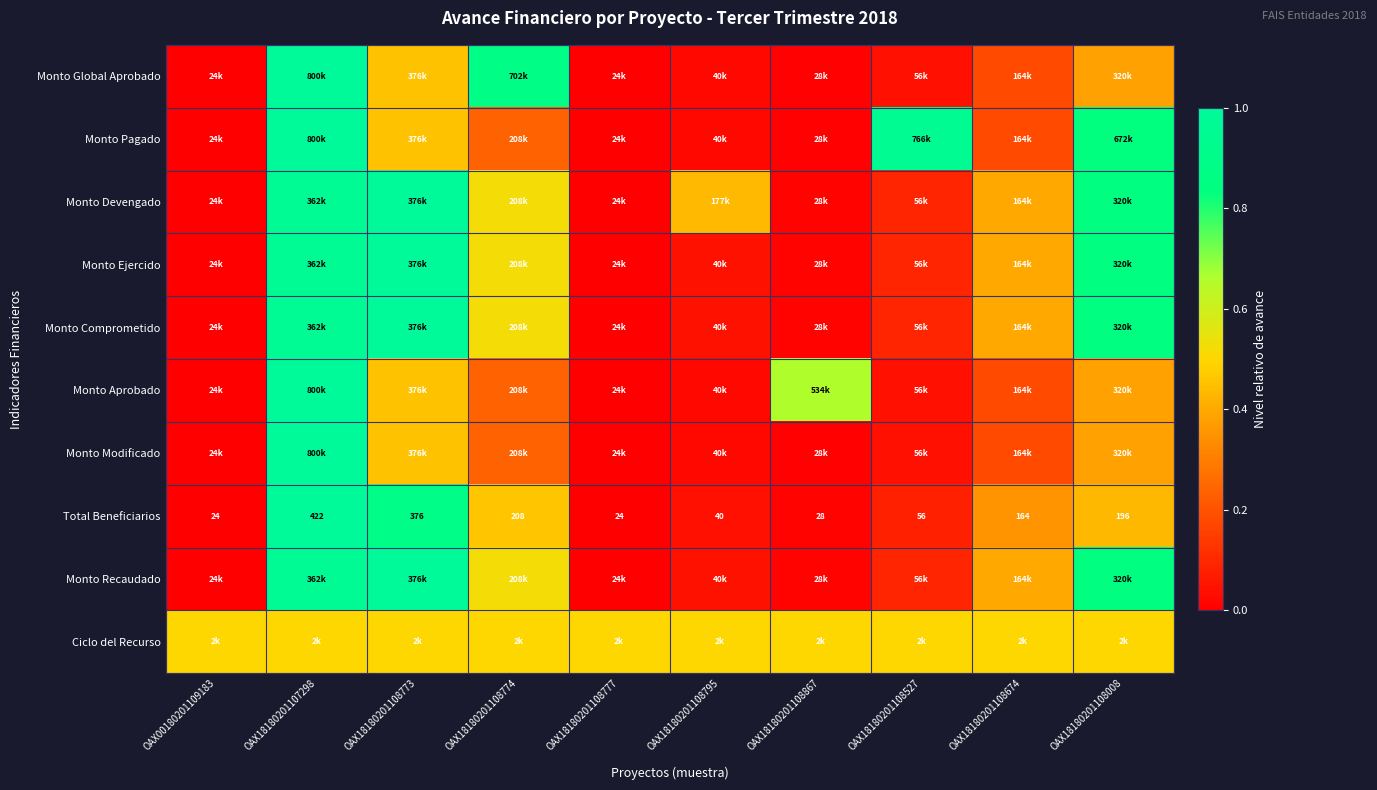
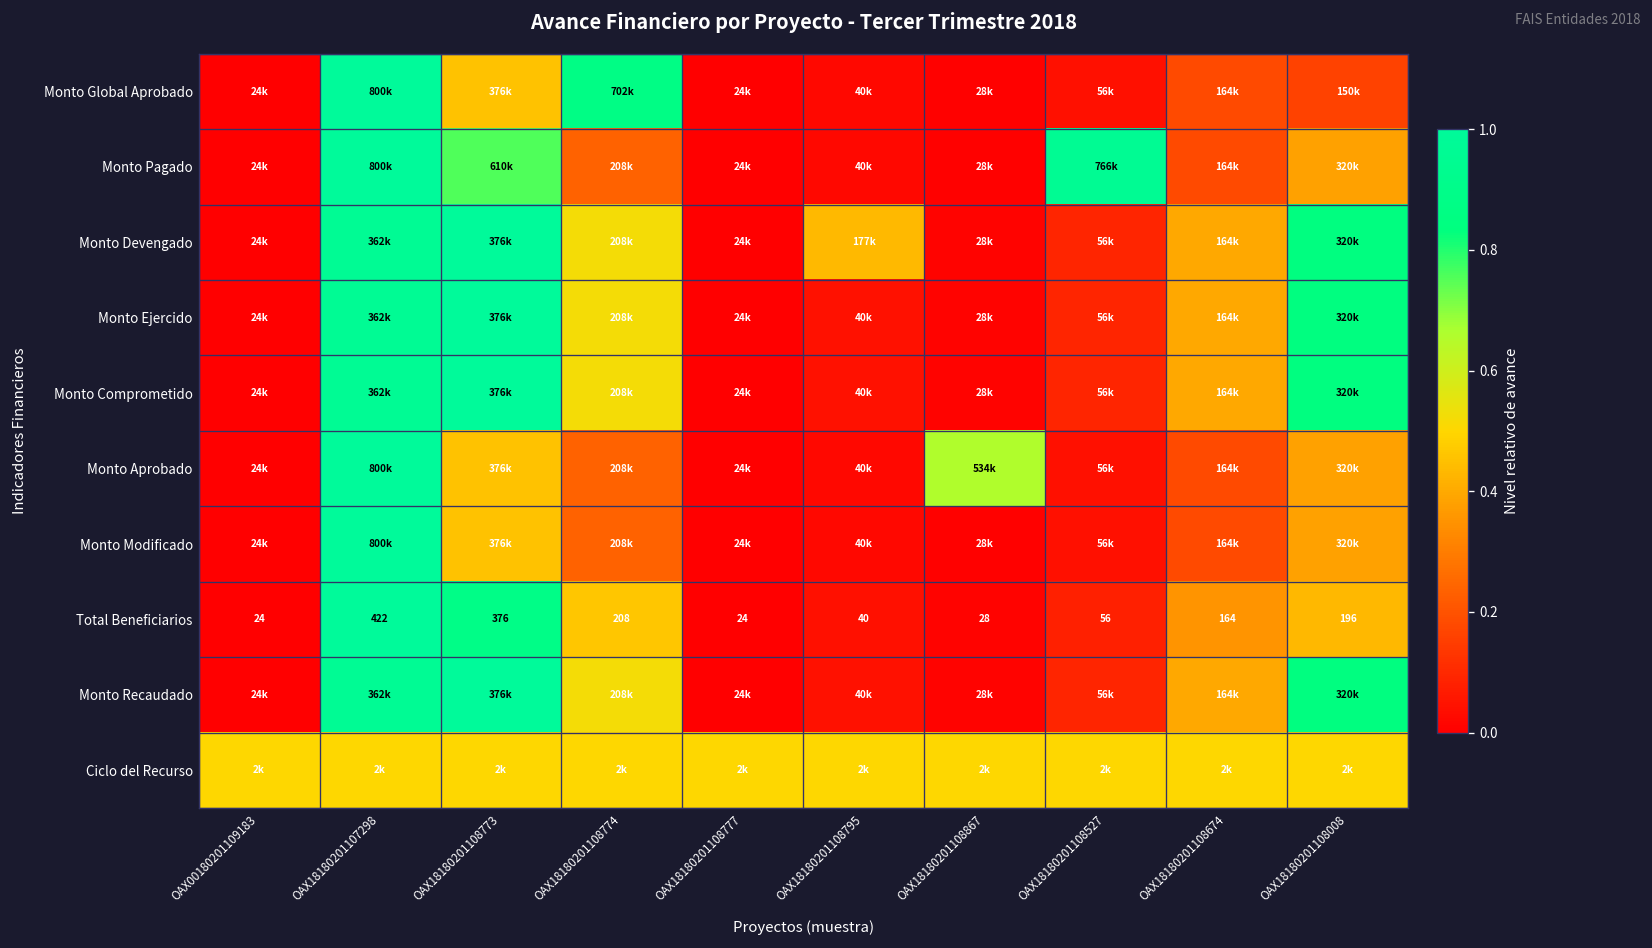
  {
    "Monto Global Aprobado": {
      "OAX00180201109183": "24k",
      "OAX18180201107298": "800k",
      "OAX18180201108773": "376k",
      "OAX18180201108774": "702k",
      "OAX18180201108777": "24k",
      "OAX18180201108795": "40k",
      "OAX18180201108867": "28k",
      "OAX18180201108527": "56k",
      "OAX18180201108674": "164k",
-     "OAX18180201108008": "320k"
+     "OAX18180201108008": "150k"
    },
    "Monto Pagado": {
      "OAX00180201109183": "24k",
      "OAX18180201107298": "800k",
-     "OAX18180201108773": "376k",
+     "OAX18180201108773": "610k",
      "OAX18180201108774": "208k",
      "OAX18180201108777": "24k",
      "OAX18180201108795": "40k",
      "OAX18180201108867": "28k",
      "OAX18180201108527": "766k",
      "OAX18180201108674": "164k",
-     "OAX18180201108008": "672k"
+     "OAX18180201108008": "320k"
    },
    "Monto Devengado": {
      "OAX00180201109183": "24k",
      "OAX18180201107298": "362k",
      "OAX18180201108773": "376k",
      "OAX18180201108774": "208k",
      "OAX18180201108777": "24k",
      "OAX18180201108795": "177k",
      "OAX18180201108867": "28k",
      "OAX18180201108527": "56k",
      "OAX18180201108674": "164k",
      "OAX18180201108008": "320k"
    },
    "Monto Ejercido": {
      "OAX00180201109183": "24k",
      "OAX18180201107298": "362k",
      "OAX18180201108773": "376k",
      "OAX18180201108774": "208k",
      "OAX18180201108777": "24k",
      "OAX18180201108795": "40k",
      "OAX18180201108867": "28k",
      "OAX18180201108527": "56k",
      "OAX18180201108674": "164k",
      "OAX18180201108008": "320k"
    },
    "Monto Comprometido": {
      "OAX00180201109183": "24k",
      "OAX18180201107298": "362k",
      "OAX18180201108773": "376k",
      "OAX18180201108774": "208k",
      "OAX18180201108777": "24k",
      "OAX18180201108795": "40k",
      "OAX18180201108867": "28k",
      "OAX18180201108527": "56k",
      "OAX18180201108674": "164k",
      "OAX18180201108008": "320k"
    },
    "Monto Aprobado": {
      "OAX00180201109183": "24k",
      "OAX18180201107298": "800k",
      "OAX18180201108773": "376k",
      "OAX18180201108774": "208k",
      "OAX18180201108777": "24k",
      "OAX18180201108795": "40k",
      "OAX18180201108867": "534k",
      "OAX18180201108527": "56k",
      "OAX18180201108674": "164k",
      "OAX18180201108008": "320k"
    },
    "Monto Modificado": {
      "OAX00180201109183": "24k",
      "OAX18180201107298": "800k",
      "OAX18180201108773": "376k",
      "OAX18180201108774": "208k",
      "OAX18180201108777": "24k",
      "OAX18180201108795": "40k",
      "OAX18180201108867": "28k",
      "OAX18180201108527": "56k",
      "OAX18180201108674": "164k",
      "OAX18180201108008": "320k"
    },
    "Total Beneficiarios": {
      "OAX00180201109183": "24",
      "OAX18180201107298": "422",
      "OAX18180201108773": "376",
      "OAX18180201108774": "208",
      "OAX18180201108777": "24",
      "OAX18180201108795": "40",
      "OAX18180201108867": "28",
      "OAX18180201108527": "56",
      "OAX18180201108674": "164",
      "OAX18180201108008": "196"
    },
    "Monto Recaudado": {
      "OAX00180201109183": "24k",
      "OAX18180201107298": "362k",
      "OAX18180201108773": "376k",
      "OAX18180201108774": "208k",
      "OAX18180201108777": "24k",
      "OAX18180201108795": "40k",
      "OAX18180201108867": "28k",
      "OAX18180201108527": "56k",
      "OAX18180201108674": "164k",
      "OAX18180201108008": "320k"
    },
    "Ciclo del Recurso": {
      "OAX00180201109183": "2k",
      "OAX18180201107298": "2k",
      "OAX18180201108773": "2k",
      "OAX18180201108774": "2k",
      "OAX18180201108777": "2k",
      "OAX18180201108795": "2k",
      "OAX18180201108867": "2k",
      "OAX18180201108527": "2k",
      "OAX18180201108674": "2k",
      "OAX18180201108008": "2k"
    }
  }
